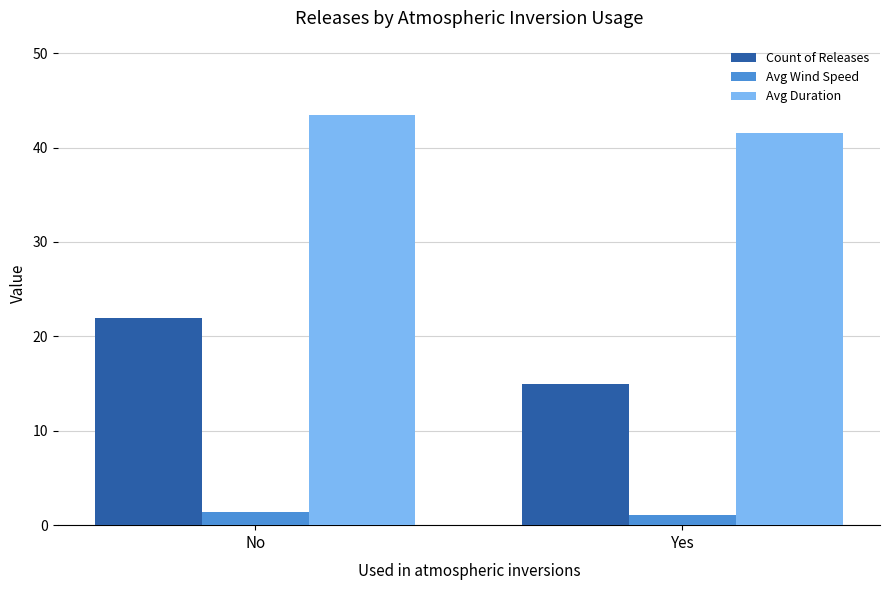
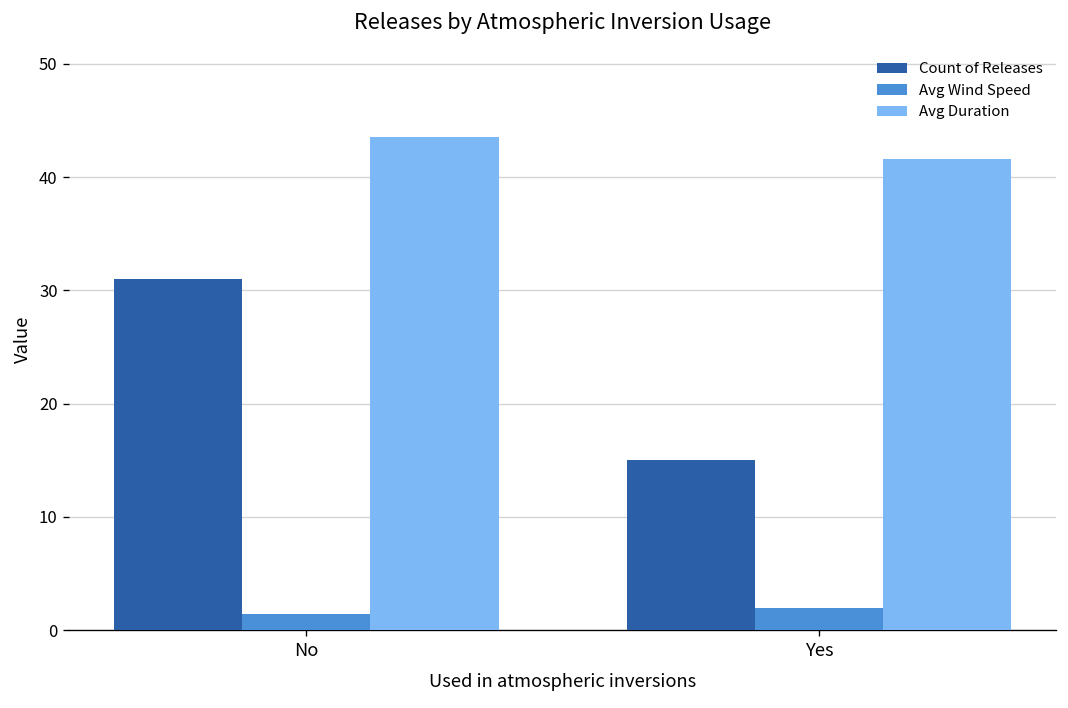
  {
    "Count of Releases": {
-     "No": 22,
+     "No": 31,
      "Yes": 15
    },
    "Avg Wind Speed": {
      "No": 1,
-     "Yes": 1
+     "Yes": 2
    },
    "Avg Duration": {
      "No": 44,
      "Yes": 42
    }
  }
